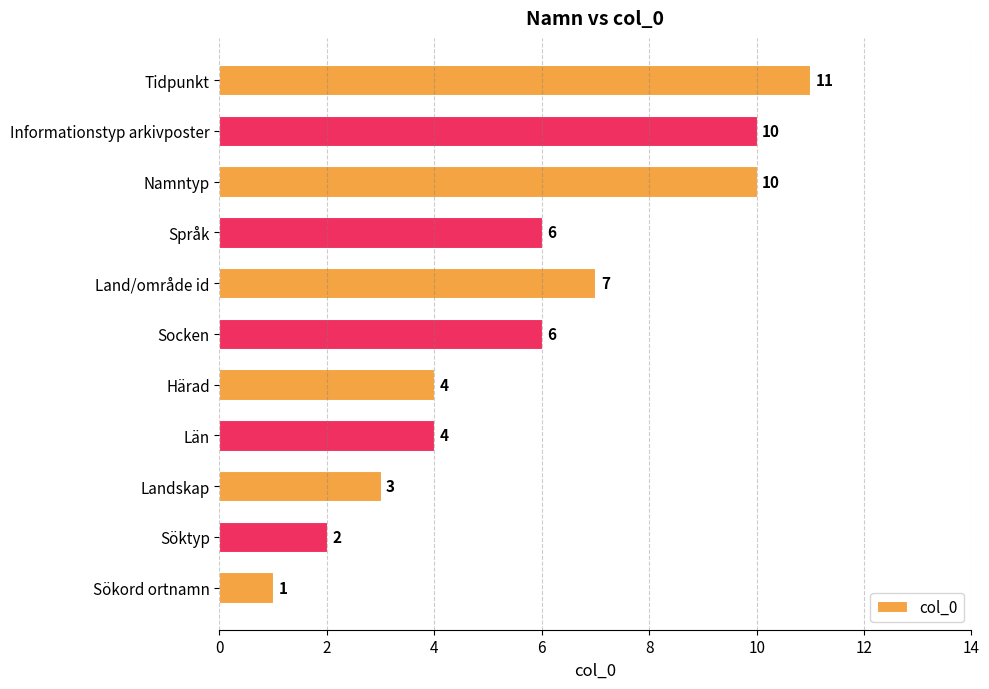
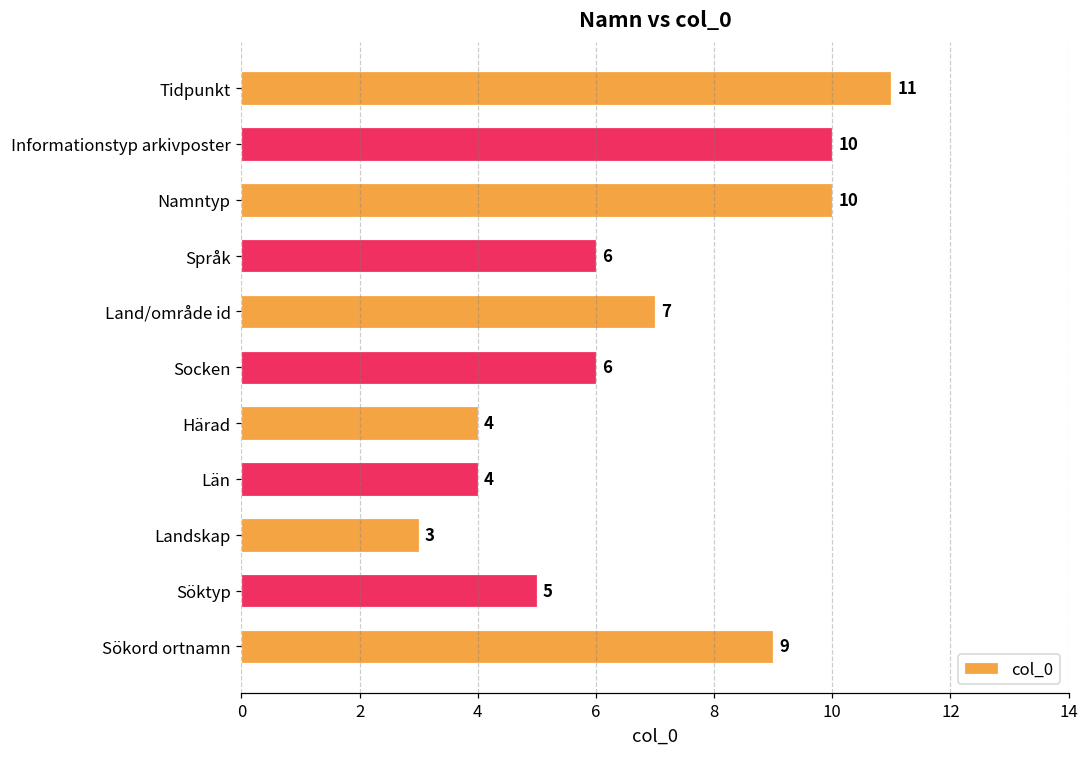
  {
    "Tidpunkt": 11,
    "Informationstyp arkivposter": 10,
    "Namntyp": 10,
    "Språk": 6,
    "Land/område id": 7,
    "Socken": 6,
    "Härad": 4,
    "Län": 4,
    "Landskap": 3,
-   "Söktyp": 2,
-   "Sökord ortnamn": 1
+   "Söktyp": 5,
+   "Sökord ortnamn": 9
  }
